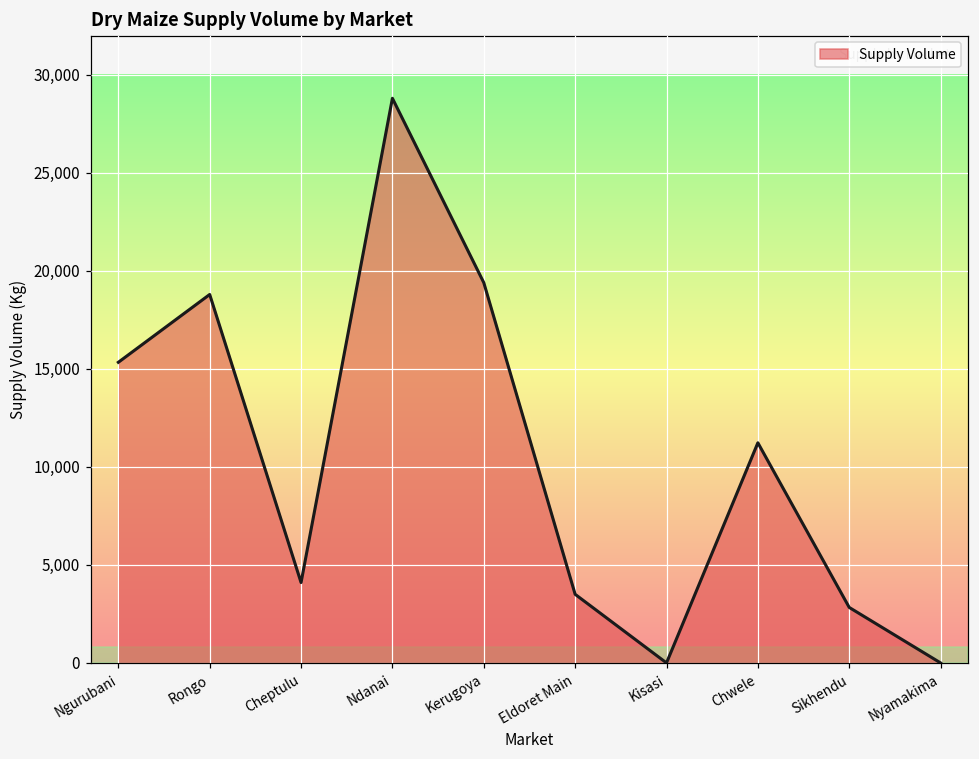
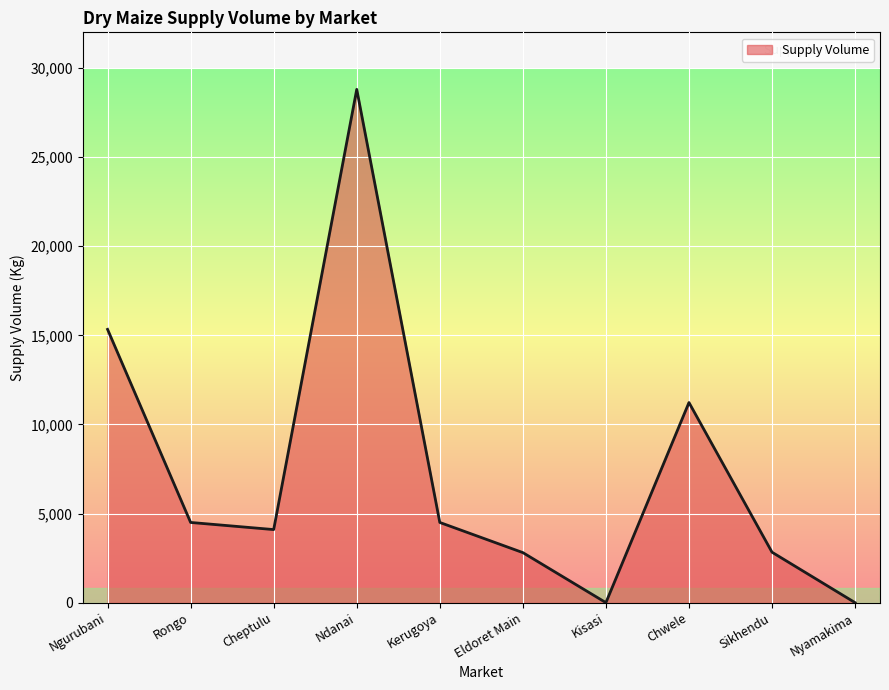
  {
    "Ngurubani": "15,300",
-   "Rongo": "18,800",
+   "Rongo": "4,500",
    "Cheptulu": "4,100",
    "Ndanai": "28,800",
-   "Kerugoya": "19,400",
-   "Eldoret Main": "3,500",
+   "Kerugoya": "4,500",
+   "Eldoret Main": "2,800",
    "Chwele": "11,200",
    "Sikhendu": "2,800"
  }
